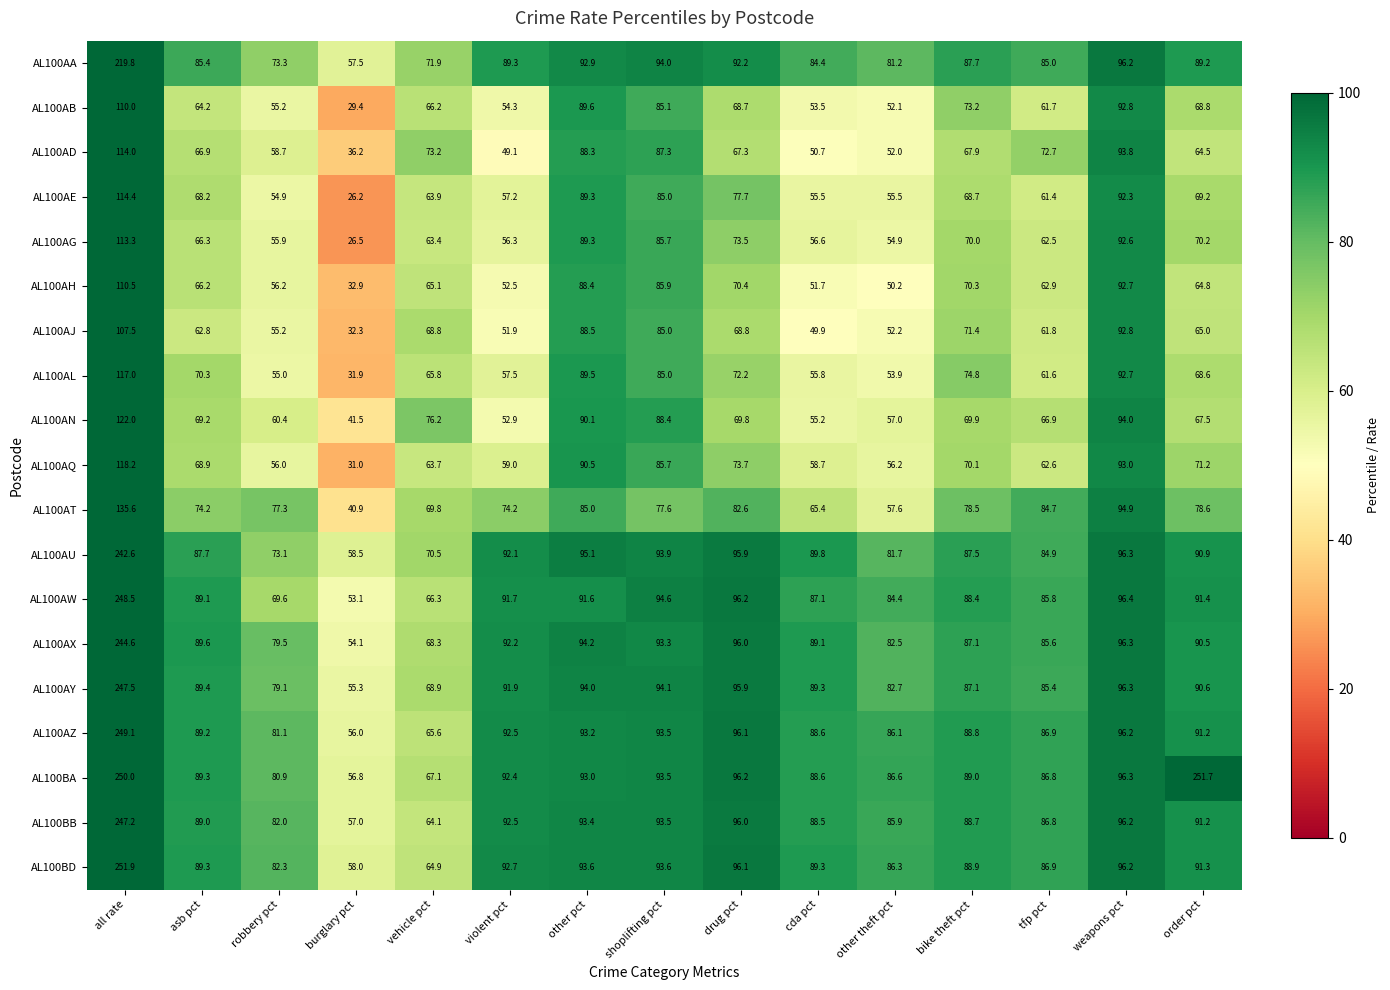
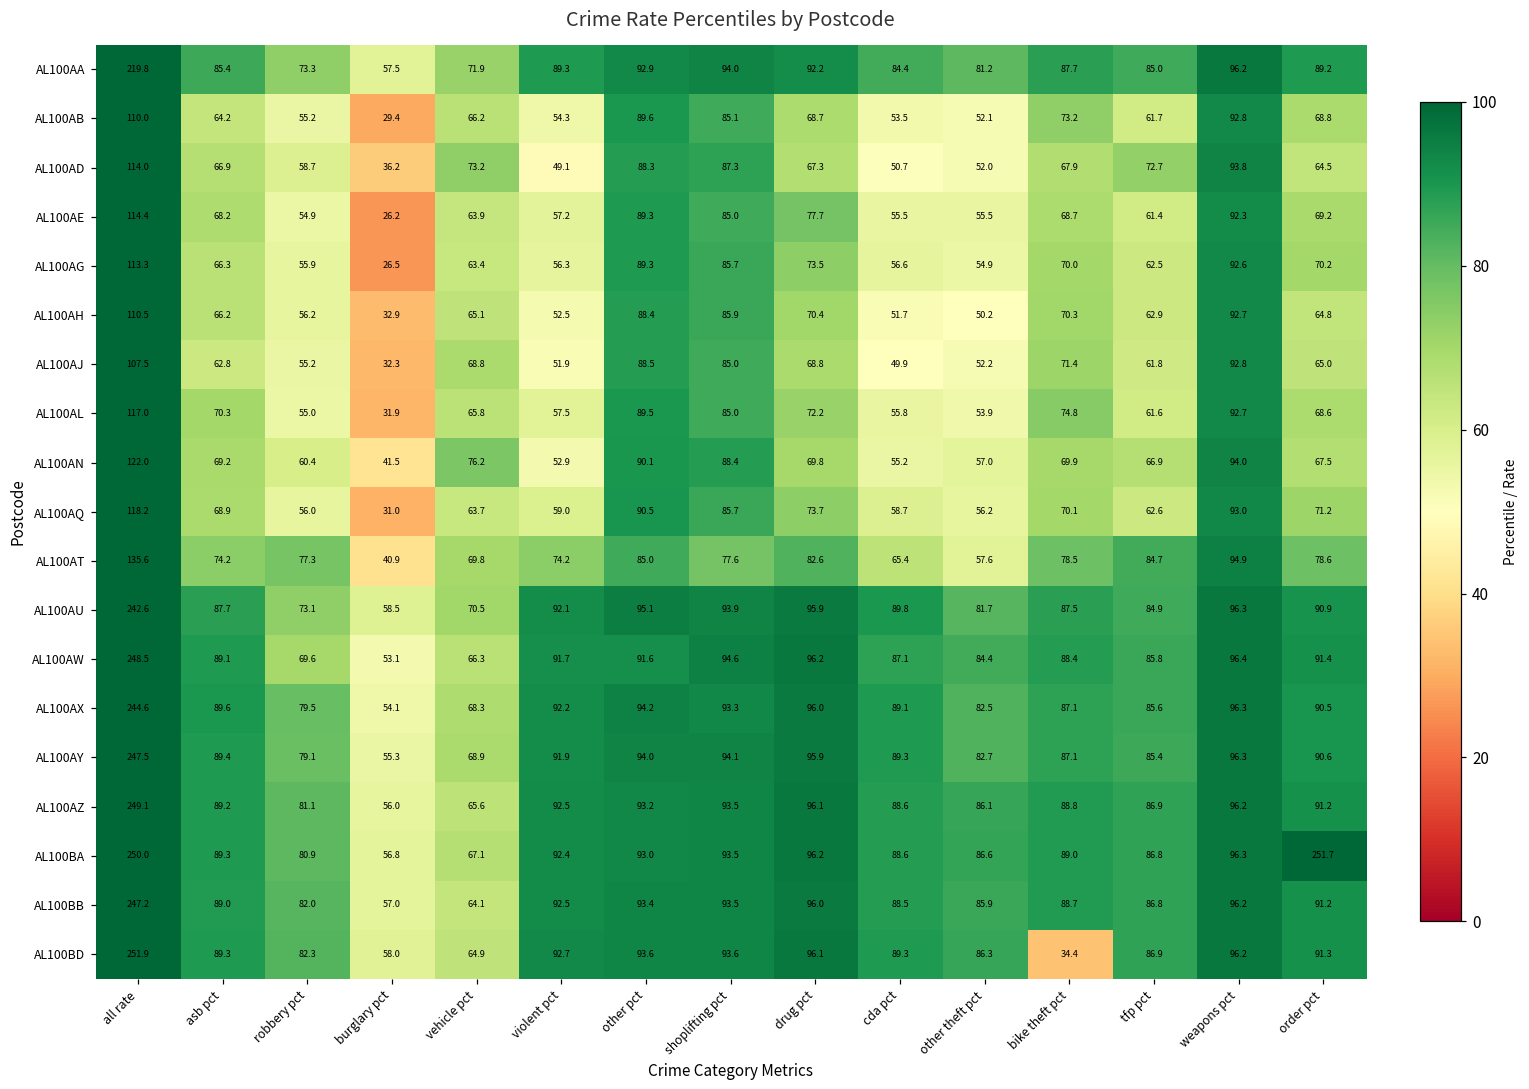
  {
    "AL100BD": {
      "all rate": 251.9,
      "asb pct": 89.3,
      "robbery pct": 82.3,
      "burglary pct": 58.0,
      "vehicle pct": 64.9,
      "violent pct": 92.7,
      "other pct": 93.6,
      "shoplifting pct": 93.6,
      "drug pct": 96.1,
      "cda pct": 89.3,
      "other theft pct": 86.3,
-     "bike theft pct": 88.9,
+     "bike theft pct": 34.4,
      "tfp pct": 86.9,
      "weapons pct": 96.2,
      "order pct": 91.3
    }
  }
